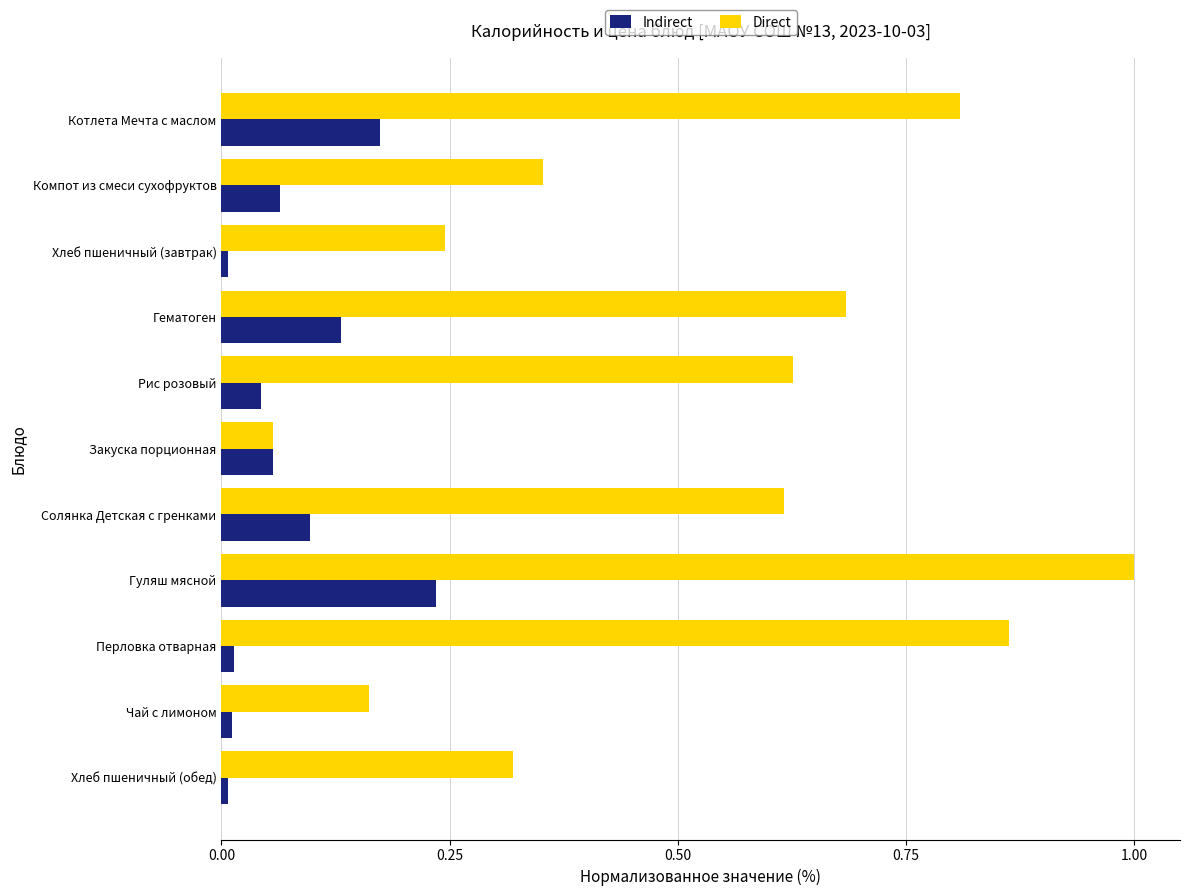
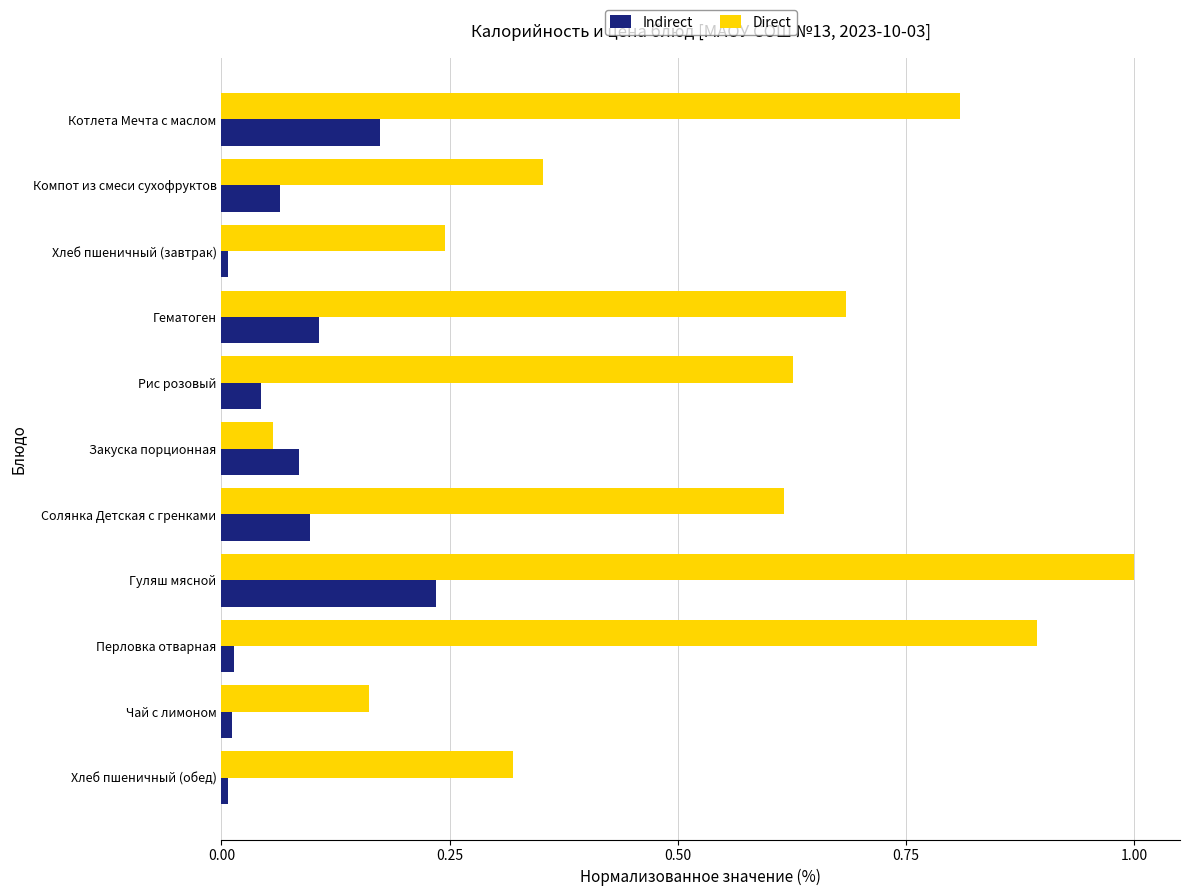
  {
    "Indirect": {
      "Котлета Мечта с маслом": 0.17,
      "Компот из смеси сухофруктов": 0.06,
      "Хлеб пшеничный (завтрак)": 0.01,
-     "Гематоген": 0.13,
+     "Гематоген": 0.11,
      "Рис розовый": 0.04,
-     "Закуска порционная": 0.06,
+     "Закуска порционная": 0.08,
      "Солянка Детская с гренками": 0.10,
      "Гуляш мясной": 0.24,
      "Перловка отварная": 0.01,
      "Чай с лимоном": 0.01,
      "Хлеб пшеничный (обед)": 0.01
    },
    "Direct": {
      "Котлета Мечта с маслом": 0.81,
      "Компот из смеси сухофруктов": 0.35,
      "Хлеб пшеничный (завтрак)": 0.25,
      "Гематоген": 0.68,
      "Рис розовый": 0.63,
      "Закуска порционная": 0.06,
      "Солянка Детская с гренками": 0.62,
      "Гуляш мясной": 1.00,
-     "Перловка отварная": 0.86,
+     "Перловка отварная": 0.89,
      "Чай с лимоном": 0.16,
      "Хлеб пшеничный (обед)": 0.32
    }
  }
